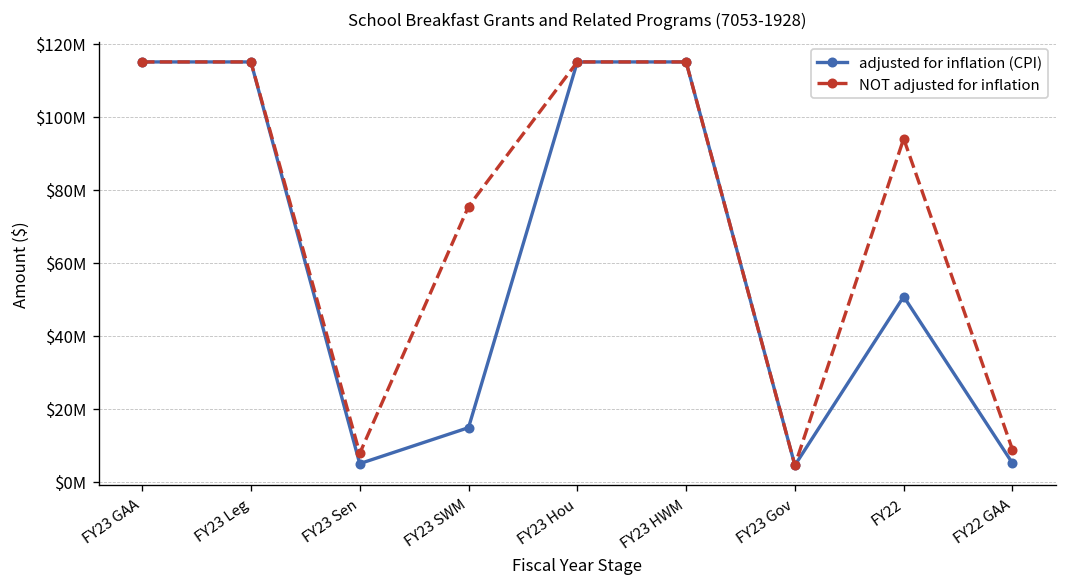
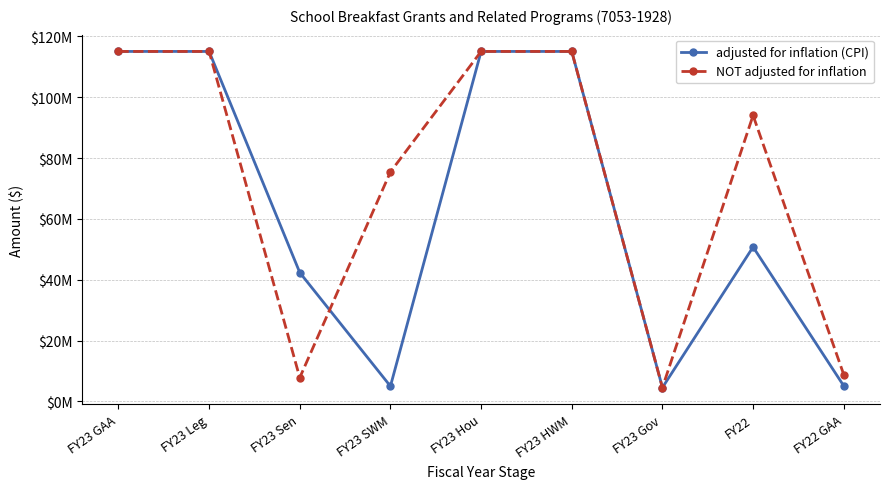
  {
    "adjusted for inflation (CPI)": {
-     "FY23 Sen": "$5000000",
-     "FY23 SWM": "$15000000",
+     "FY23 Sen": "$42000000",
+     "FY23 SWM": "$5000000",
      "FY22": "$51000000",
      "FY22 GAA": "$5000000"
    },
    "NOT adjusted for inflation": {
      "FY23 Sen": "$8000000",
      "FY23 SWM": "$75000000",
      "FY22": "$94000000",
      "FY22 GAA": "$9000000"
    }
  }
